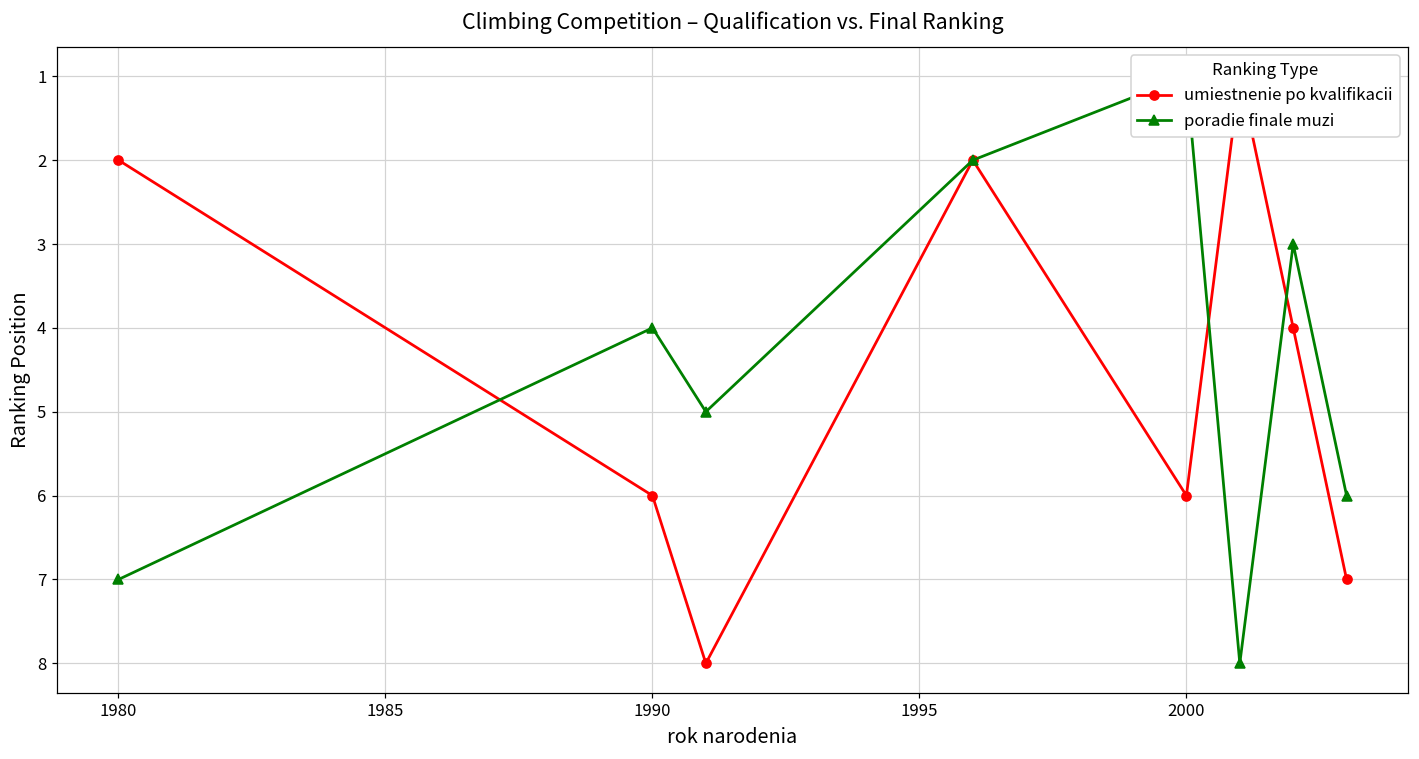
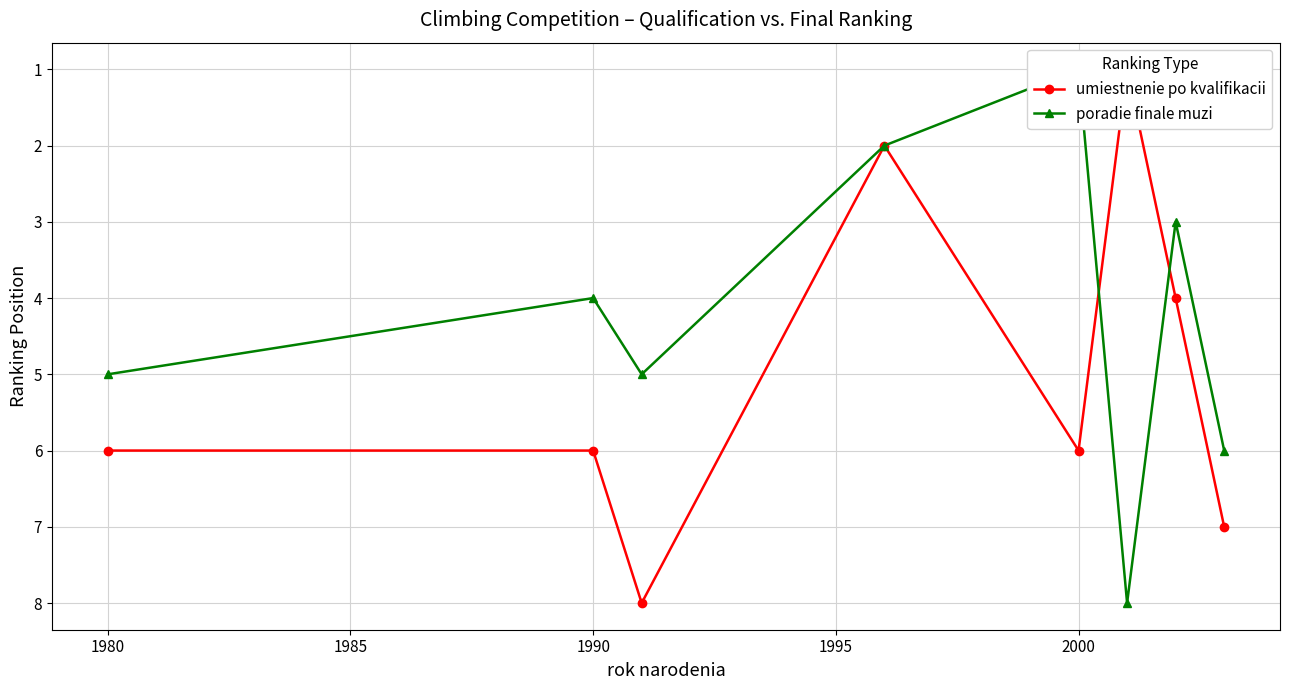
  {
    "umiestnenie po kvalifikacii": {
-     "1980": 2,
+     "1980": 6,
      "1990": 6,
      "2000": 6
    },
    "poradie finale muzi": {
-     "1980": 7,
+     "1980": 5,
      "1990": 4
    }
  }
